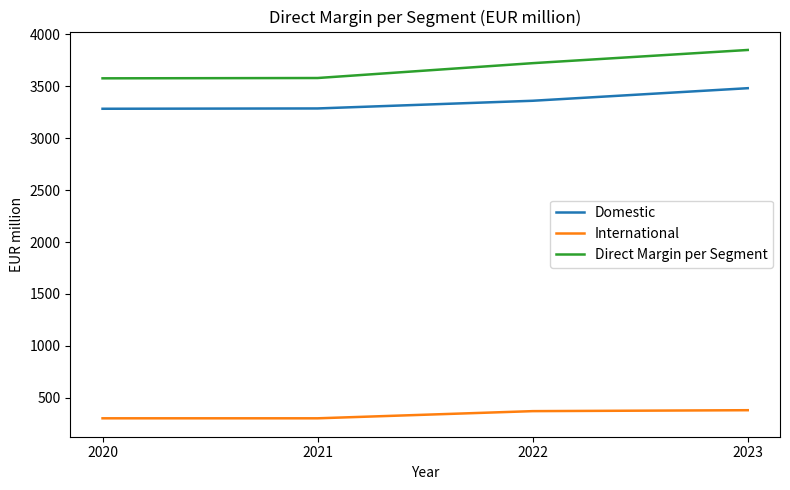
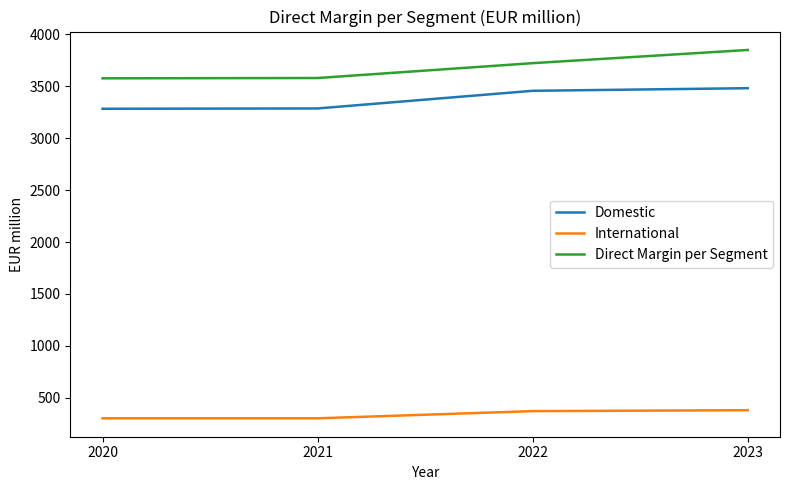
  {
    "Domestic": {
      "2020": 3280,
      "2021": 3290,
-     "2022": 3360,
+     "2022": 3460,
      "2023": 3480
    },
    "International": {
      "2020": 300,
      "2021": 300,
      "2022": 370,
      "2023": 380
    },
    "Direct Margin per Segment": {
      "2020": 3580,
      "2021": 3580,
      "2022": 3720,
      "2023": 3850
    }
  }
